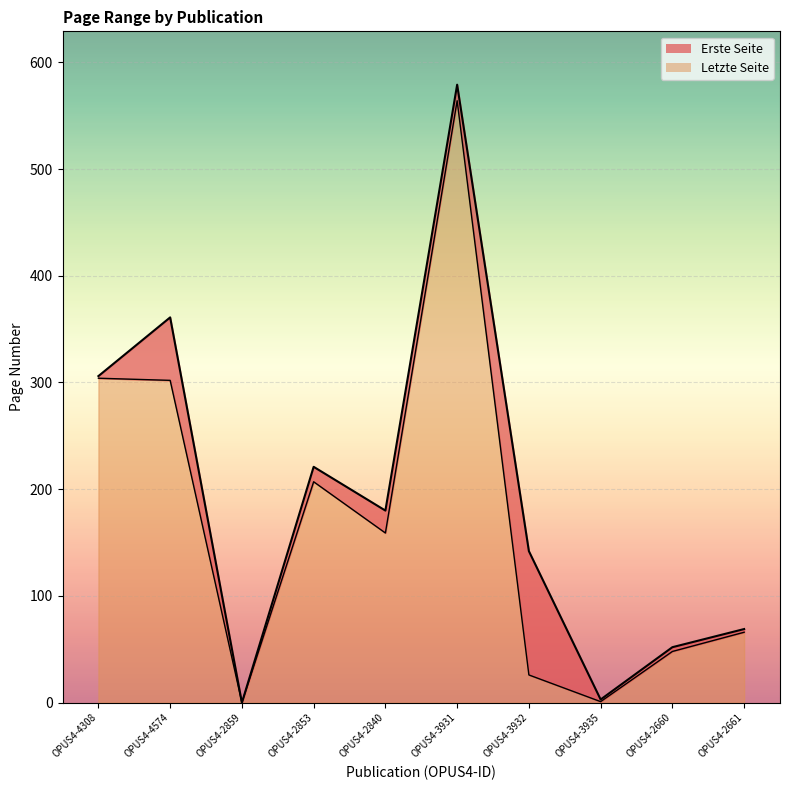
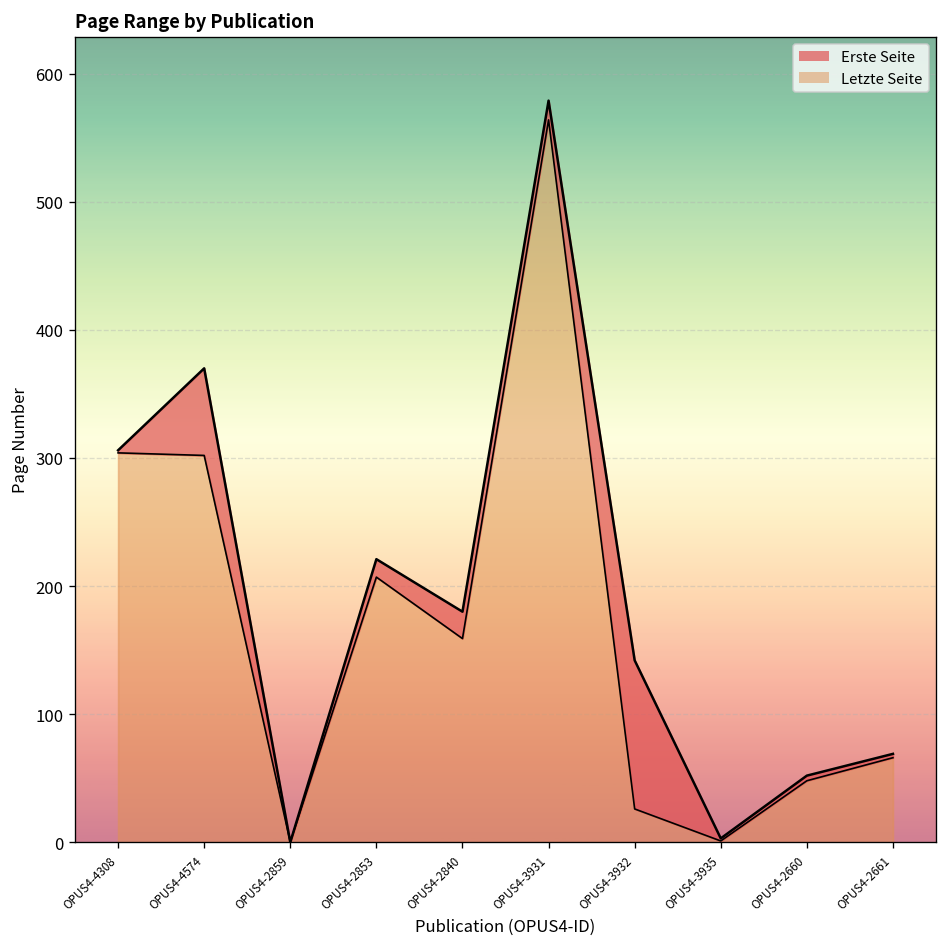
  {
    "Erste Seite": {
-     "OPUS4-4574": 361,
+     "OPUS4-4574": 370,
      "OPUS4-2853": 221,
      "OPUS4-2840": 180,
      "OPUS4-3931": 579,
      "OPUS4-3932": 142,
      "OPUS4-2660": 52,
      "OPUS4-2661": 69
    },
    "Letzte Seite": {
      "OPUS4-4574": 302,
      "OPUS4-2853": 207,
      "OPUS4-2840": 159,
      "OPUS4-3931": 564,
      "OPUS4-3932": 26,
      "OPUS4-2660": 48,
      "OPUS4-2661": 66
    }
  }
